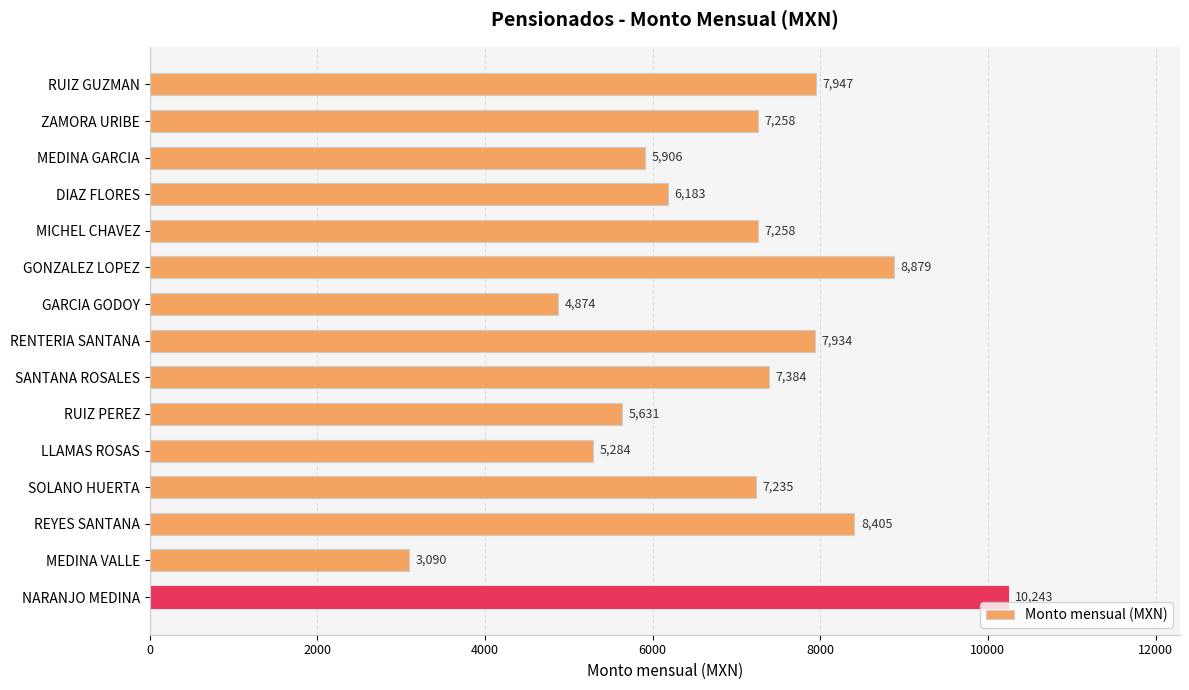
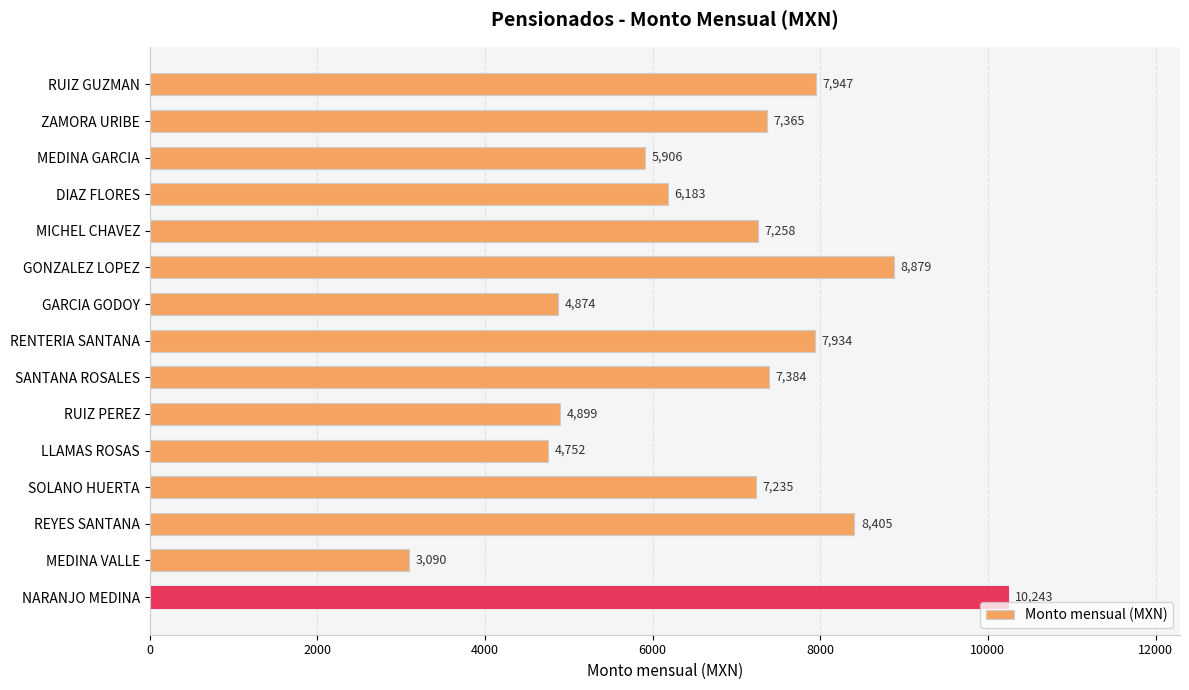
  {
    "RUIZ GUZMAN": "7,947",
-   "ZAMORA URIBE": "7,258",
+   "ZAMORA URIBE": "7,365",
    "MEDINA GARCIA": "5,906",
    "DIAZ FLORES": "6,183",
    "MICHEL CHAVEZ": "7,258",
    "GONZALEZ LOPEZ": "8,879",
    "GARCIA GODOY": "4,874",
    "RENTERIA SANTANA": "7,934",
    "SANTANA ROSALES": "7,384",
-   "RUIZ PEREZ": "5,631",
-   "LLAMAS ROSAS": "5,284",
+   "RUIZ PEREZ": "4,899",
+   "LLAMAS ROSAS": "4,752",
    "SOLANO HUERTA": "7,235",
    "REYES SANTANA": "8,405",
    "MEDINA VALLE": "3,090"
  }
